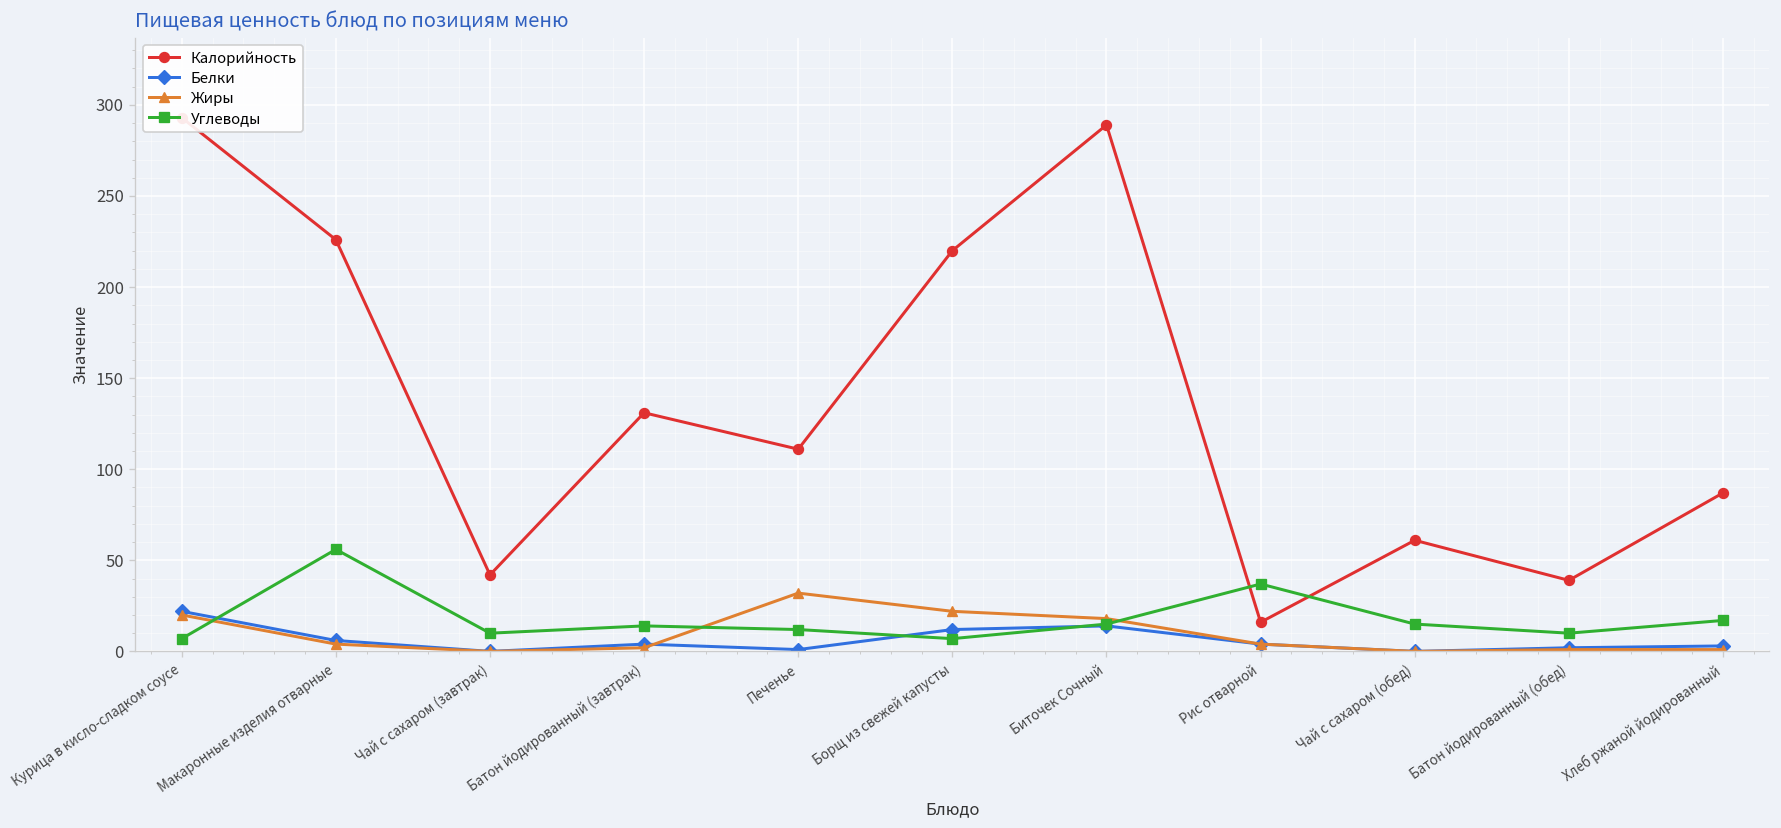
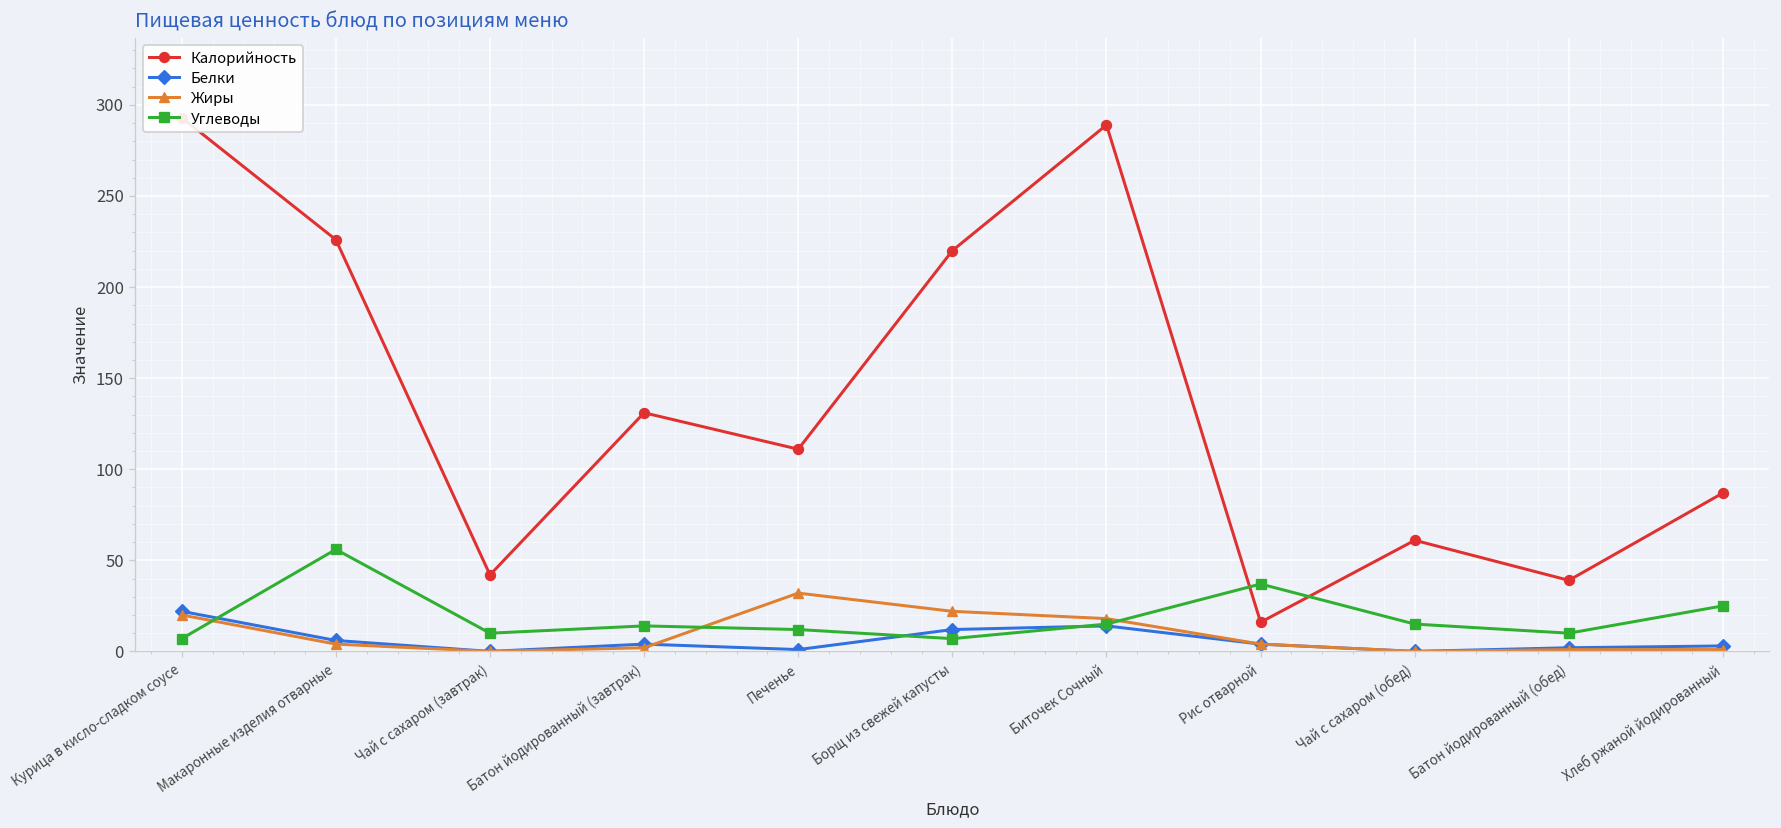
  {
    "Калорийность": {
      "Макаронные изделия отварные": 226,
      "Чай с сахаром (завтрак)": 42,
      "Батон йодированный (завтрак)": 131,
      "Печенье": 111,
      "Борщ из свежей капусты": 220,
      "Биточек Сочный": 289,
      "Рис отварной": 16,
      "Чай с сахаром (обед)": 61,
      "Батон йодированный (обед)": 39,
      "Хлеб ржаной йодированный": 87
    },
    "Белки": {
      "Курица в кисло-сладком соусе": 22,
      "Макаронные изделия отварные": 6,
      "Батон йодированный (завтрак)": 4,
      "Печенье": 1,
      "Борщ из свежей капусты": 12,
      "Хлеб ржаной йодированный": 3
    },
    "Жиры": {
      "Курица в кисло-сладком соусе": 20,
      "Макаронные изделия отварные": 4,
      "Батон йодированный (завтрак)": 2,
      "Печенье": 32,
      "Борщ из свежей капусты": 22,
      "Биточек Сочный": 18,
      "Хлеб ржаной йодированный": 1
    },
    "Углеводы": {
      "Курица в кисло-сладком соусе": 7,
      "Макаронные изделия отварные": 56,
      "Чай с сахаром (завтрак)": 10,
      "Батон йодированный (завтрак)": 14,
      "Печенье": 12,
      "Борщ из свежей капусты": 7,
      "Рис отварной": 37,
      "Чай с сахаром (обед)": 15,
      "Батон йодированный (обед)": 10,
-     "Хлеб ржаной йодированный": 17
+     "Хлеб ржаной йодированный": 25
    }
  }
